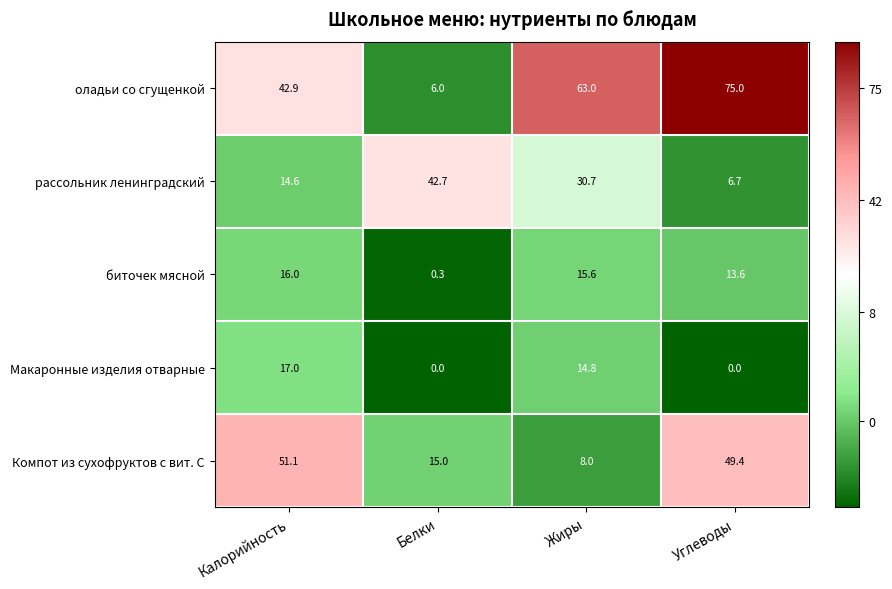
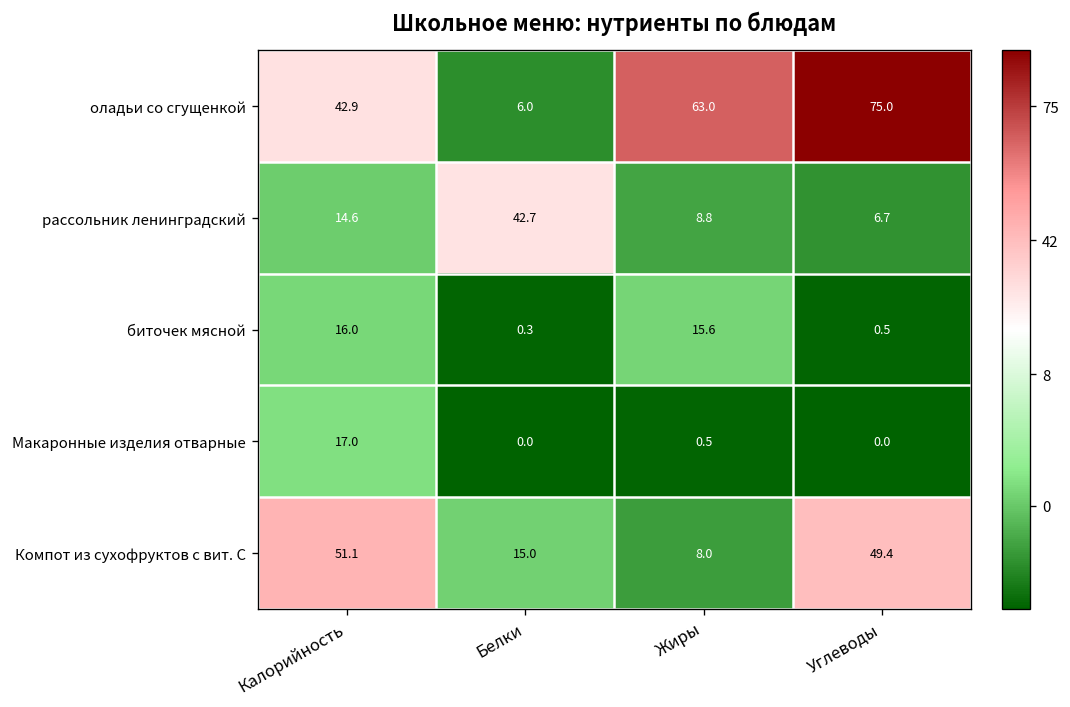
  {
    "оладьи со сгущенкой": {
      "Калорийность": 42.9,
      "Белки": 6.0,
      "Жиры": 63.0,
      "Углеводы": 75.0
    },
    "рассольник ленинградский": {
      "Калорийность": 14.6,
      "Белки": 42.7,
-     "Жиры": 30.7,
+     "Жиры": 8.8,
      "Углеводы": 6.7
    },
    "биточек мясной": {
      "Калорийность": 16.0,
      "Белки": 0.3,
      "Жиры": 15.6,
-     "Углеводы": 13.6
+     "Углеводы": 0.5
    },
    "Макаронные изделия отварные": {
      "Калорийность": 17.0,
      "Белки": 0.0,
-     "Жиры": 14.8,
+     "Жиры": 0.5,
      "Углеводы": 0.0
    },
    "Компот из сухофруктов с вит. С": {
      "Калорийность": 51.1,
      "Белки": 15.0,
      "Жиры": 8.0,
      "Углеводы": 49.4
    }
  }
